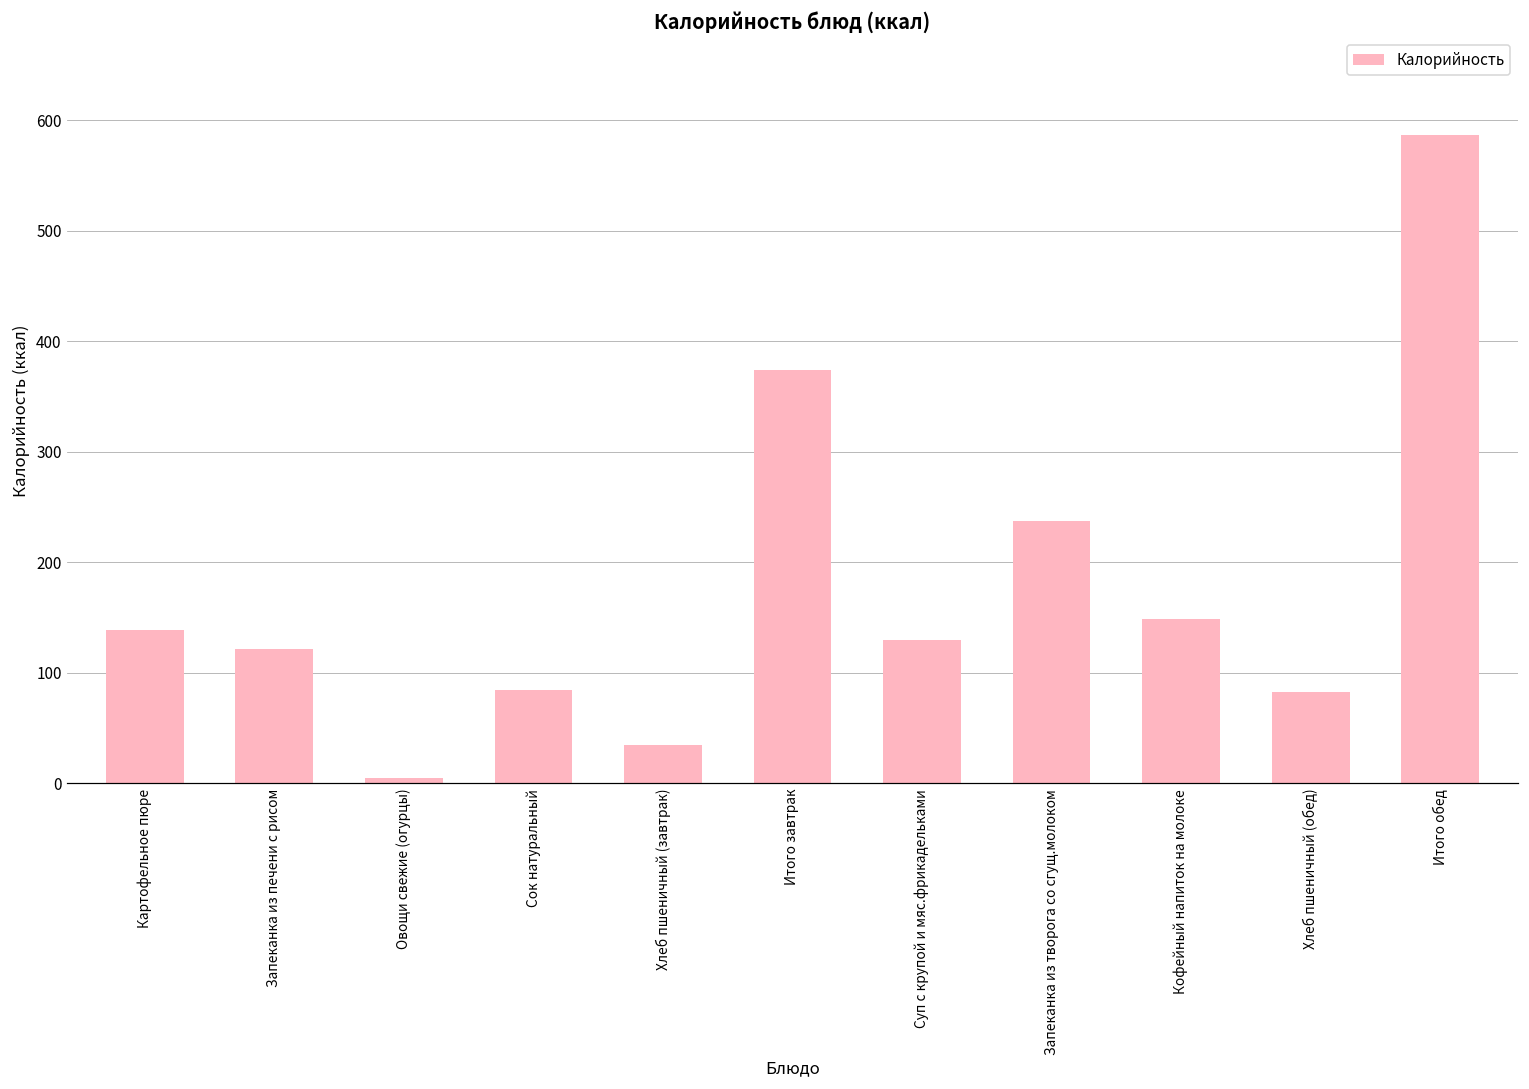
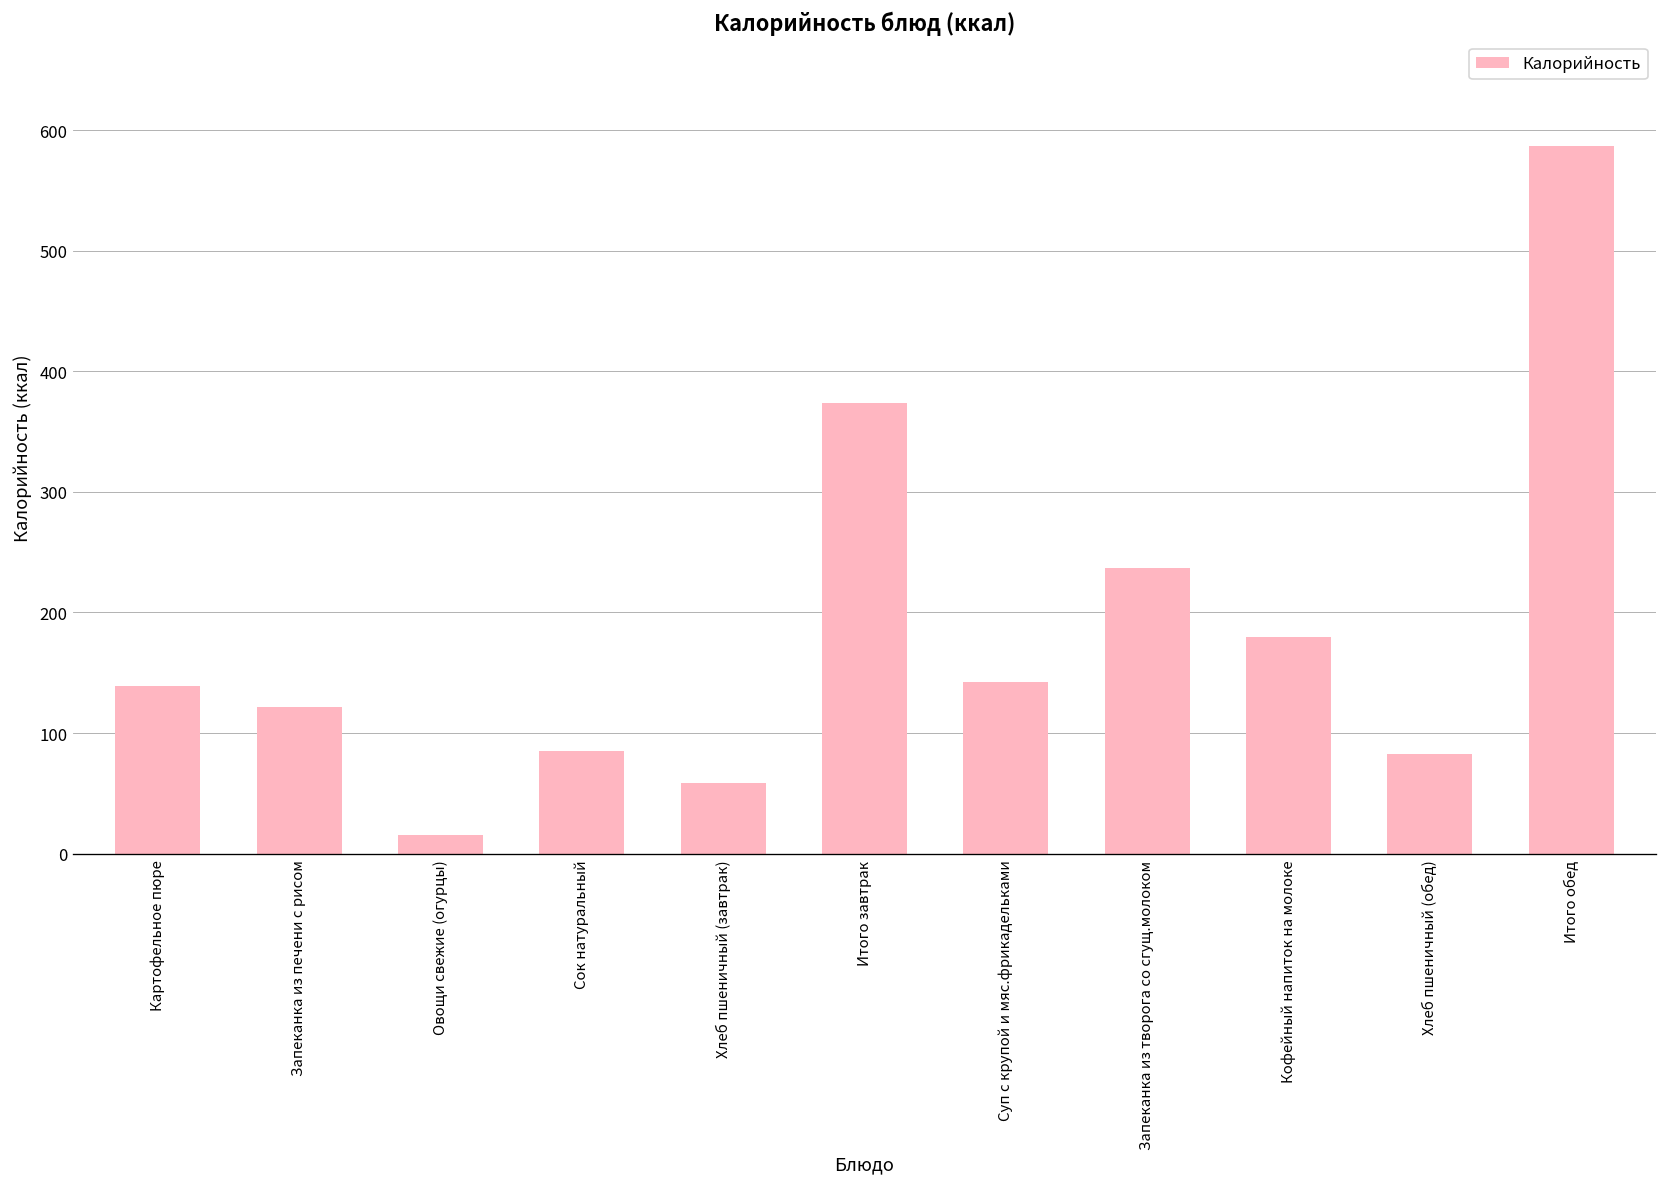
  {
    "Картофельное пюре": 139,
    "Запеканка из печени с рисом": 121,
-   "Овощи свежие (огурцы)": 5,
+   "Овощи свежие (огурцы)": 15,
    "Сок натуральный": 85,
-   "Хлеб пшеничный (завтрак)": 35,
+   "Хлеб пшеничный (завтрак)": 59,
    "Итого завтрак": 374,
-   "Суп с крупой и мяс.фрикадельками": 130,
+   "Суп с крупой и мяс.фрикадельками": 142,
    "Запеканка из творога со сгущ.молоком": 237,
-   "Кофейный напиток на молоке": 149,
+   "Кофейный напиток на молоке": 180,
    "Хлеб пшеничный (обед)": 83,
    "Итого обед": 587
  }
